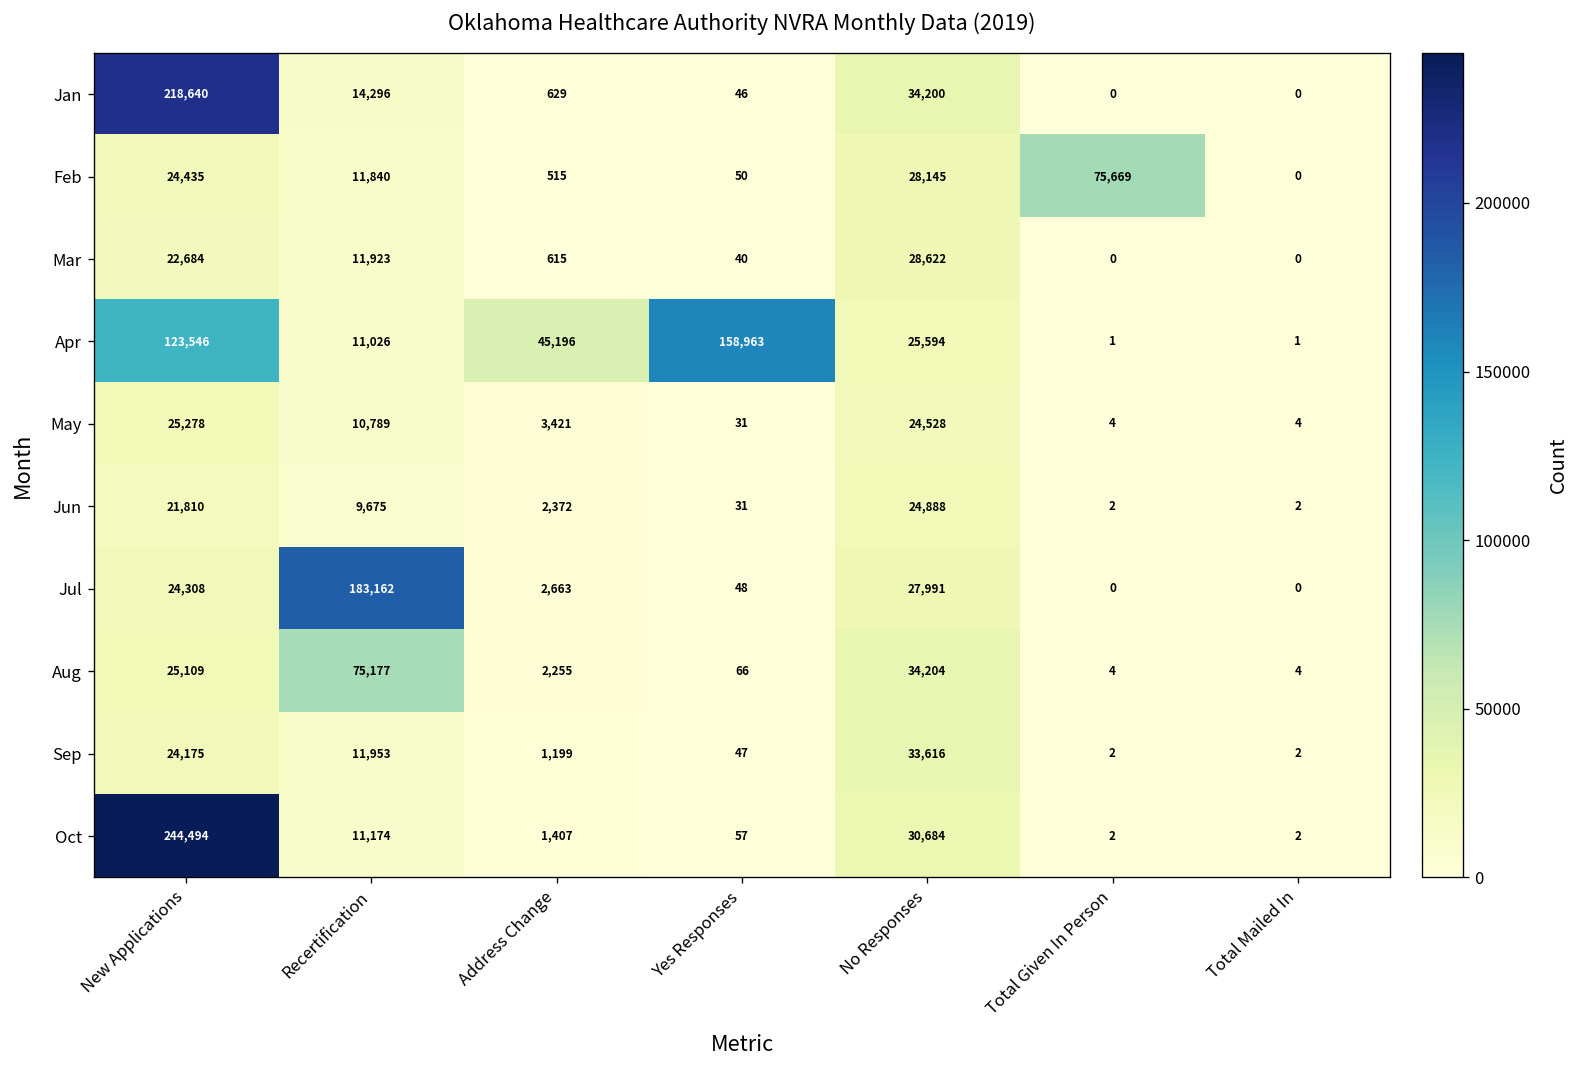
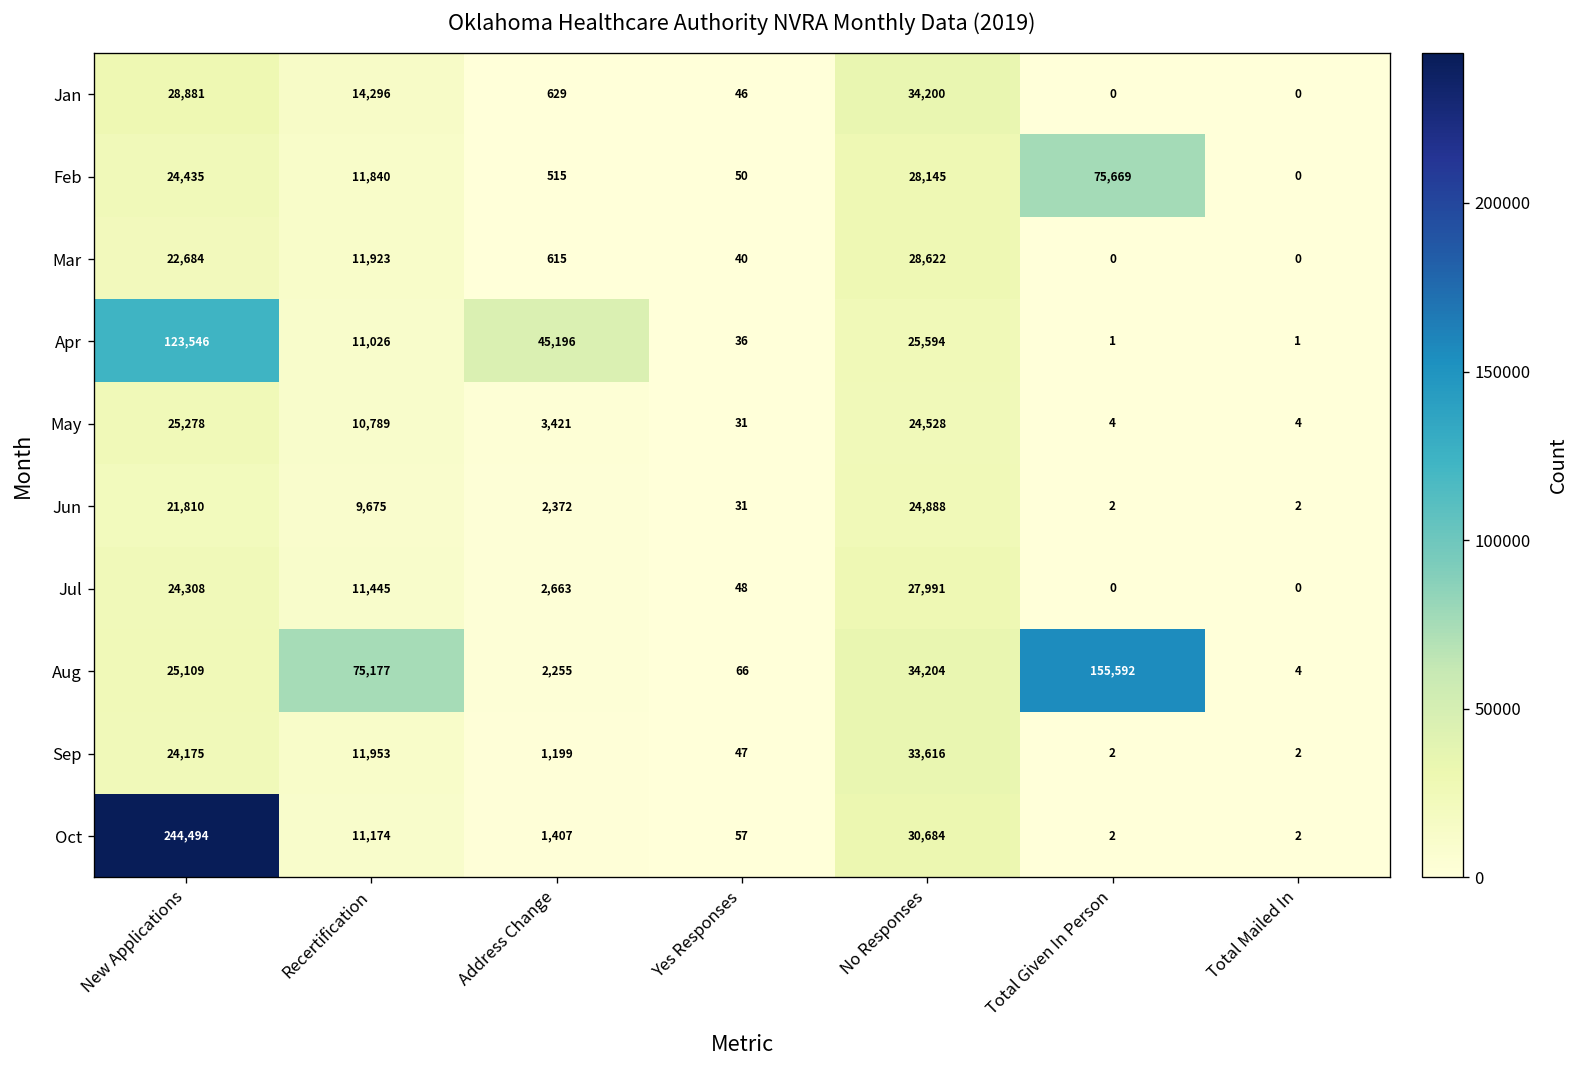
  {
    "Jan": {
-     "New Applications": "218,640",
+     "New Applications": "28,881",
      "Recertification": "14,296",
      "Address Change": "629",
      "Yes Responses": "46",
      "No Responses": "34,200",
      "Total Given In Person": "0",
      "Total Mailed In": "0"
    },
    "Feb": {
      "New Applications": "24,435",
      "Recertification": "11,840",
      "Address Change": "515",
      "Yes Responses": "50",
      "No Responses": "28,145",
      "Total Given In Person": "75,669",
      "Total Mailed In": "0"
    },
    "Mar": {
      "New Applications": "22,684",
      "Recertification": "11,923",
      "Address Change": "615",
      "Yes Responses": "40",
      "No Responses": "28,622",
      "Total Given In Person": "0",
      "Total Mailed In": "0"
    },
    "Apr": {
      "New Applications": "123,546",
      "Recertification": "11,026",
      "Address Change": "45,196",
-     "Yes Responses": "158,963",
+     "Yes Responses": "36",
      "No Responses": "25,594",
      "Total Given In Person": "1",
      "Total Mailed In": "1"
    },
    "May": {
      "New Applications": "25,278",
      "Recertification": "10,789",
      "Address Change": "3,421",
      "Yes Responses": "31",
      "No Responses": "24,528",
      "Total Given In Person": "4",
      "Total Mailed In": "4"
    },
    "Jun": {
      "New Applications": "21,810",
      "Recertification": "9,675",
      "Address Change": "2,372",
      "Yes Responses": "31",
      "No Responses": "24,888",
      "Total Given In Person": "2",
      "Total Mailed In": "2"
    },
    "Jul": {
      "New Applications": "24,308",
-     "Recertification": "183,162",
+     "Recertification": "11,445",
      "Address Change": "2,663",
      "Yes Responses": "48",
      "No Responses": "27,991",
      "Total Given In Person": "0",
      "Total Mailed In": "0"
    },
    "Aug": {
      "New Applications": "25,109",
      "Recertification": "75,177",
      "Address Change": "2,255",
      "Yes Responses": "66",
      "No Responses": "34,204",
-     "Total Given In Person": "4",
+     "Total Given In Person": "155,592",
      "Total Mailed In": "4"
    },
    "Sep": {
      "New Applications": "24,175",
      "Recertification": "11,953",
      "Address Change": "1,199",
      "Yes Responses": "47",
      "No Responses": "33,616",
      "Total Given In Person": "2",
      "Total Mailed In": "2"
    },
    "Oct": {
      "New Applications": "244,494",
      "Recertification": "11,174",
      "Address Change": "1,407",
      "Yes Responses": "57",
      "No Responses": "30,684",
      "Total Given In Person": "2",
      "Total Mailed In": "2"
    }
  }
